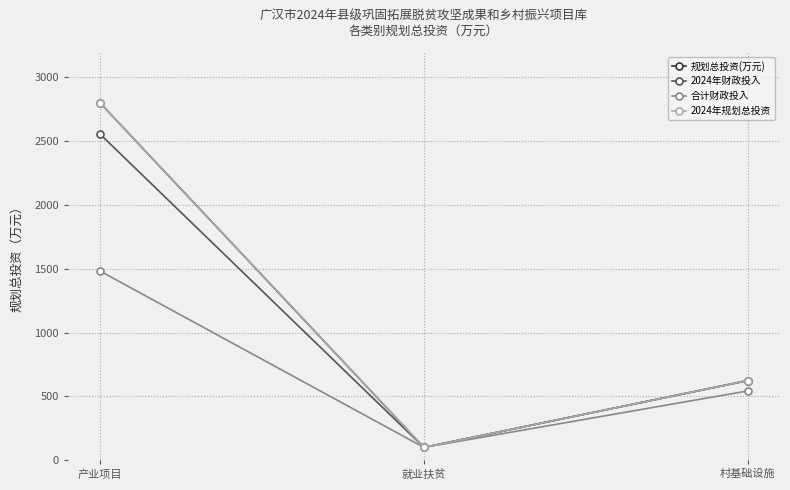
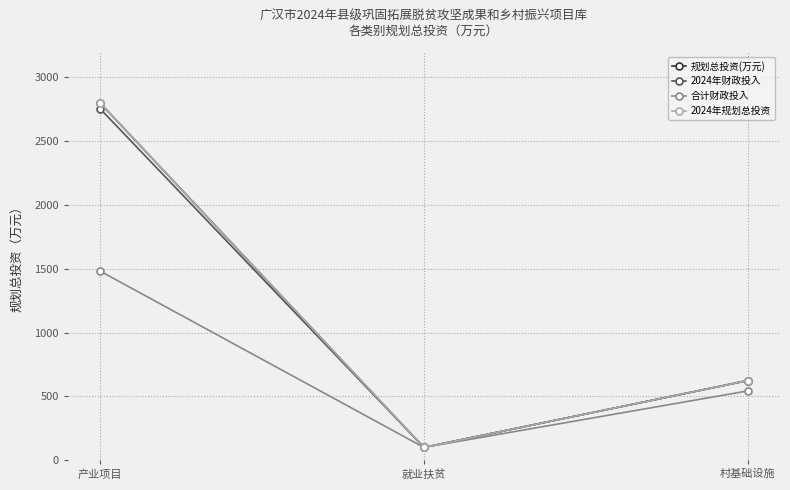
  {
    "2024年财政投入": {
-     "产业项目": 2550
+     "产业项目": 2750
    }
  }
